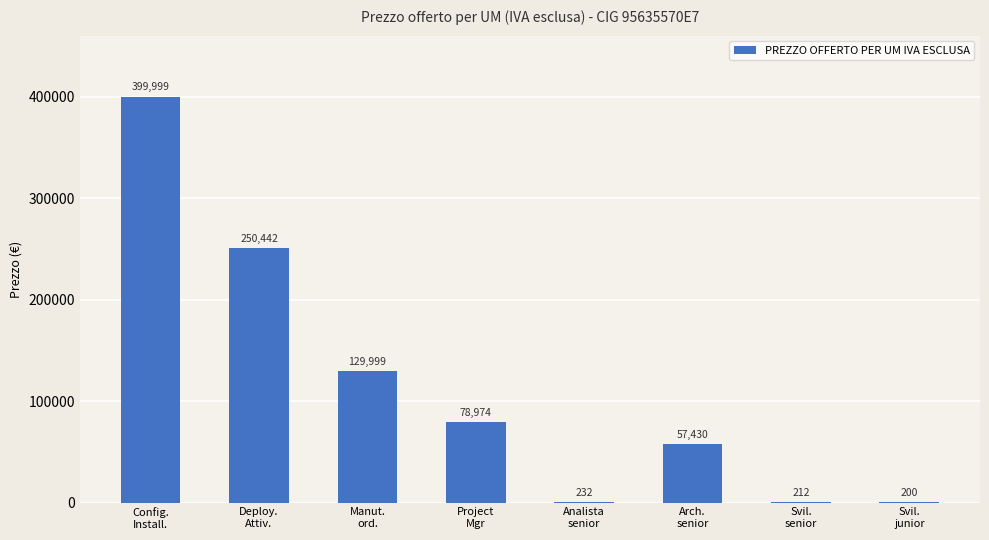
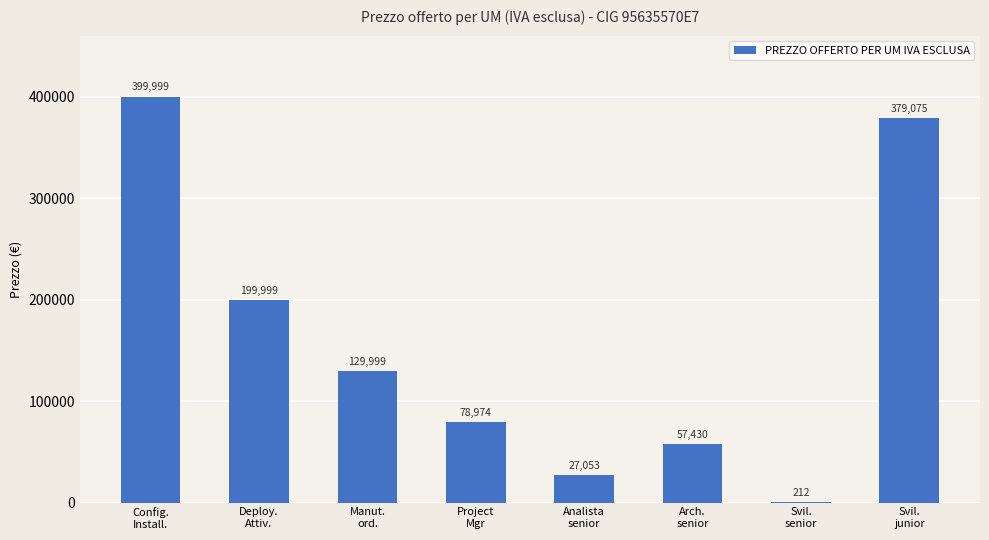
  {
    "Config. Install.": "399,999",
-   "Deploy. Attiv.": "250,442",
+   "Deploy. Attiv.": "199,999",
    "Manut. ord.": "129,999",
    "Project Mgr": "78,974",
-   "Analista senior": "232",
+   "Analista senior": "27,053",
    "Arch. senior": "57,430",
    "Svil. senior": "212",
-   "Svil. junior": "200"
+   "Svil. junior": "379,075"
  }
